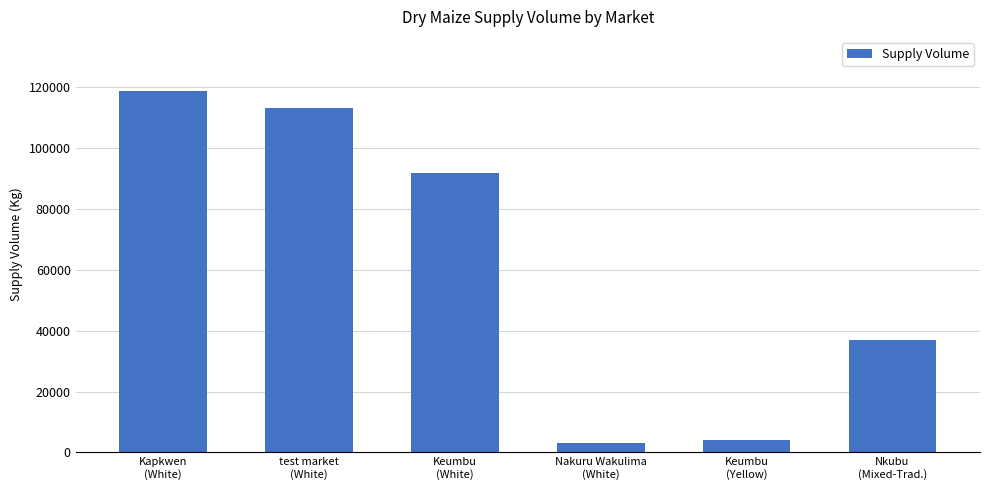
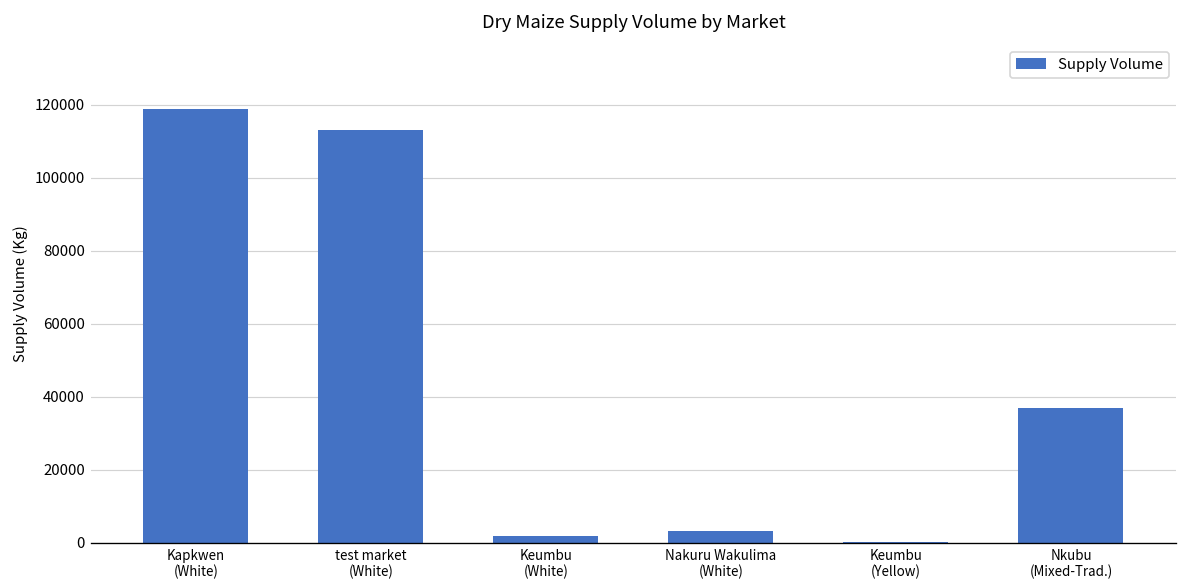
  {
    "Kapkwen (White)": 119000,
    "test market (White)": 113000,
-   "Keumbu (White)": 92000,
+   "Keumbu (White)": 2000,
    "Nakuru Wakulima (White)": 3000,
-   "Keumbu (Yellow)": 4000,
+   "Keumbu (Yellow)": 0,
    "Nkubu (Mixed-Trad.)": 37000
  }
